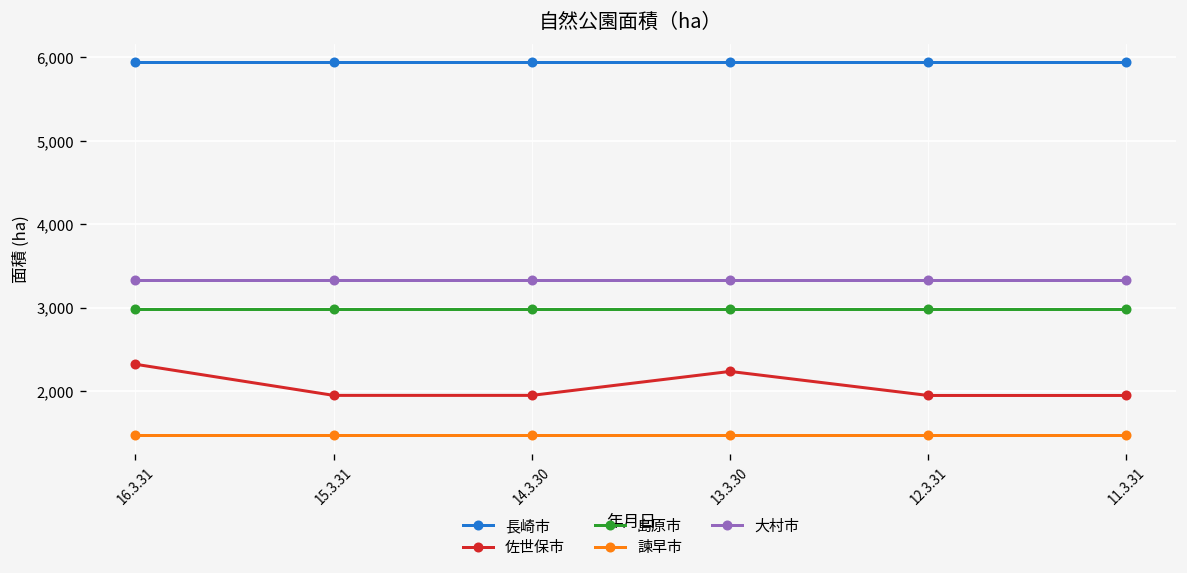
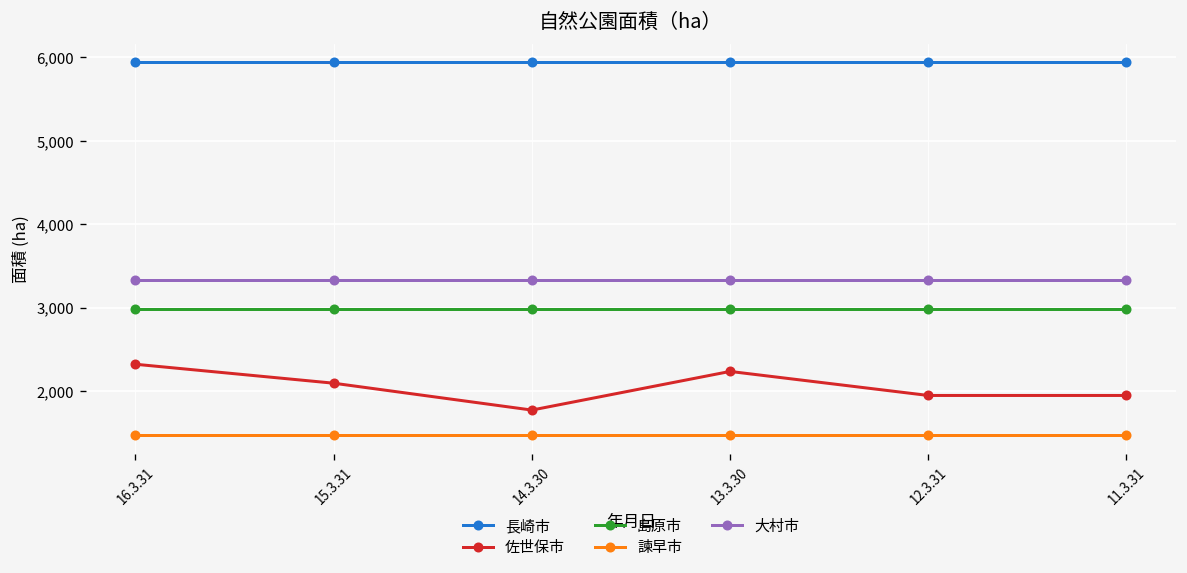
  {
    "長崎市": {
      "16.3.31": "5,900",
      "15.3.31": "5,900",
      "14.3.30": "5,900",
      "13.3.30": "5,900",
      "12.3.31": "5,900",
      "11.3.31": "5,900"
    },
    "佐世保市": {
      "16.3.31": "2,300",
-     "15.3.31": "2,000",
-     "14.3.30": "2,000",
+     "15.3.31": "2,100",
+     "14.3.30": "1,800",
      "13.3.30": "2,200",
      "12.3.31": "2,000",
      "11.3.31": "2,000"
    },
    "島原市": {
      "16.3.31": "3,000",
      "15.3.31": "3,000",
      "14.3.30": "3,000",
      "13.3.30": "3,000",
      "12.3.31": "3,000",
      "11.3.31": "3,000"
    },
    "諫早市": {
      "16.3.31": "1,500",
      "15.3.31": "1,500",
      "14.3.30": "1,500",
      "13.3.30": "1,500",
      "12.3.31": "1,500",
      "11.3.31": "1,500"
    },
    "大村市": {
      "16.3.31": "3,300",
      "15.3.31": "3,300",
      "14.3.30": "3,300",
      "13.3.30": "3,300",
      "12.3.31": "3,300",
      "11.3.31": "3,300"
    }
  }
